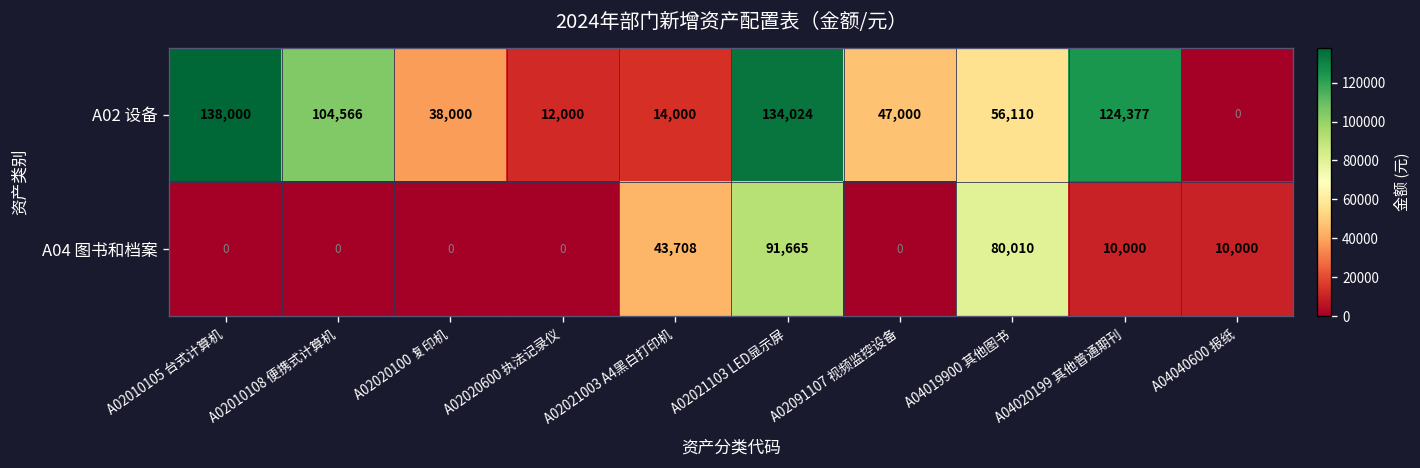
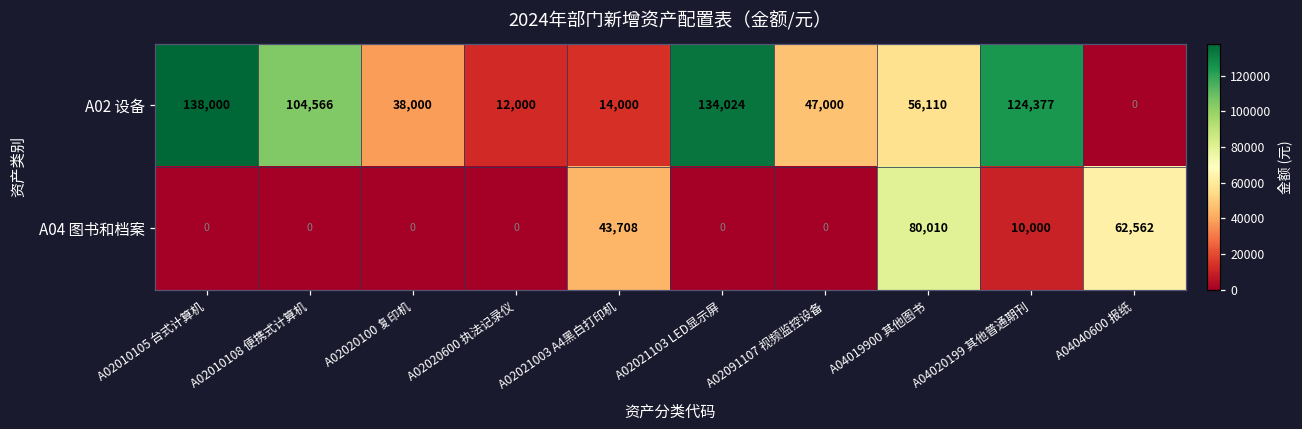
  {
    "A02 设备": {
      "A02010105 台式计算机": "138,000",
      "A02010108 便携式计算机": "104,566",
      "A02020100 复印机": "38,000",
      "A02020600 执法记录仪": "12,000",
      "A02021003 A4黑白打印机": "14,000",
      "A02021103 LED显示屏": "134,024",
      "A02091107 视频监控设备": "47,000",
      "A04019900 其他图书": "56,110",
      "A04020199 其他普通期刊": "124,377",
      "A04040600 报纸": "0"
    },
    "A04 图书和档案": {
      "A02010105 台式计算机": "0",
      "A02010108 便携式计算机": "0",
      "A02020100 复印机": "0",
      "A02020600 执法记录仪": "0",
      "A02021003 A4黑白打印机": "43,708",
-     "A02021103 LED显示屏": "91,665",
+     "A02021103 LED显示屏": "0",
      "A02091107 视频监控设备": "0",
      "A04019900 其他图书": "80,010",
      "A04020199 其他普通期刊": "10,000",
-     "A04040600 报纸": "10,000"
+     "A04040600 报纸": "62,562"
    }
  }
